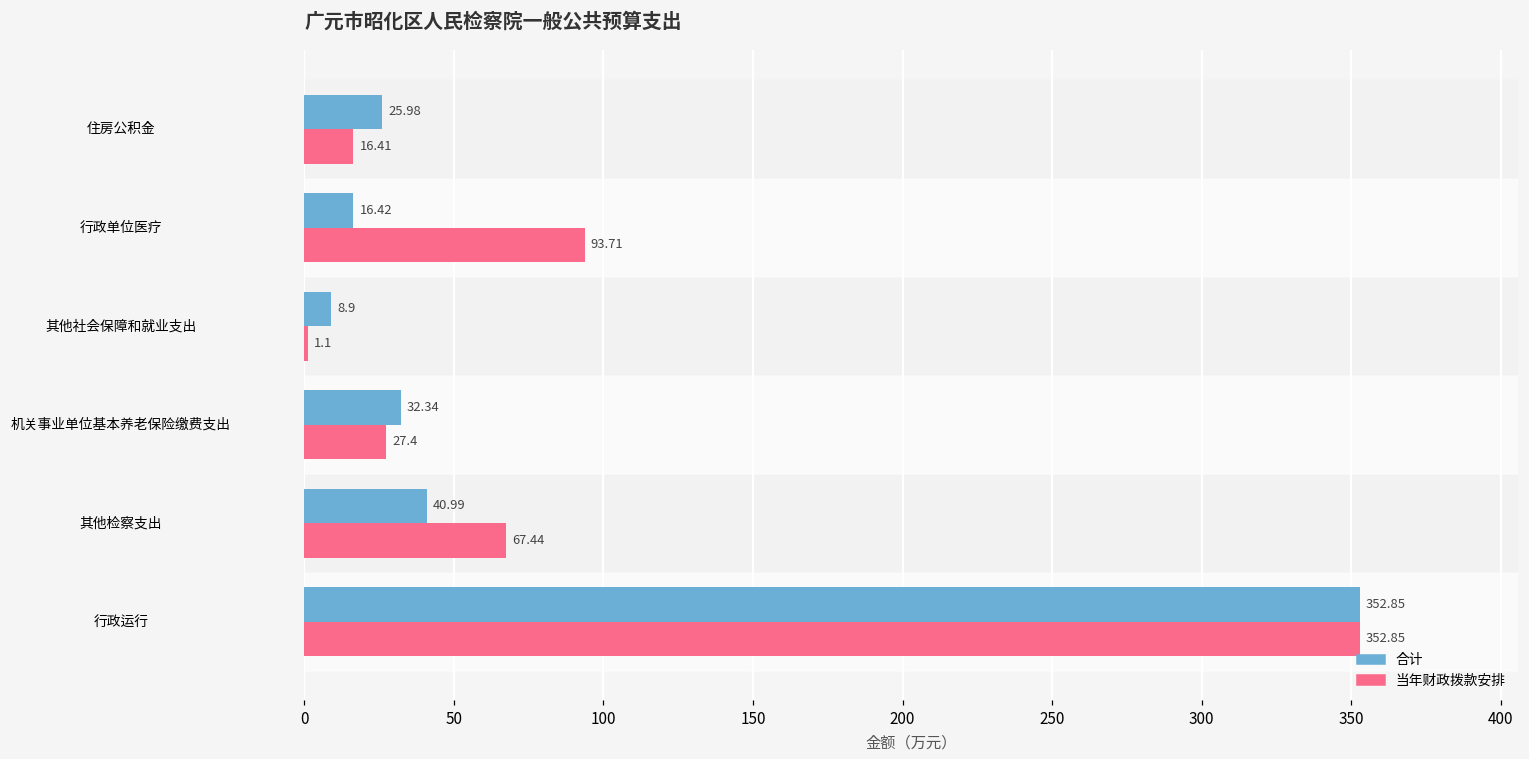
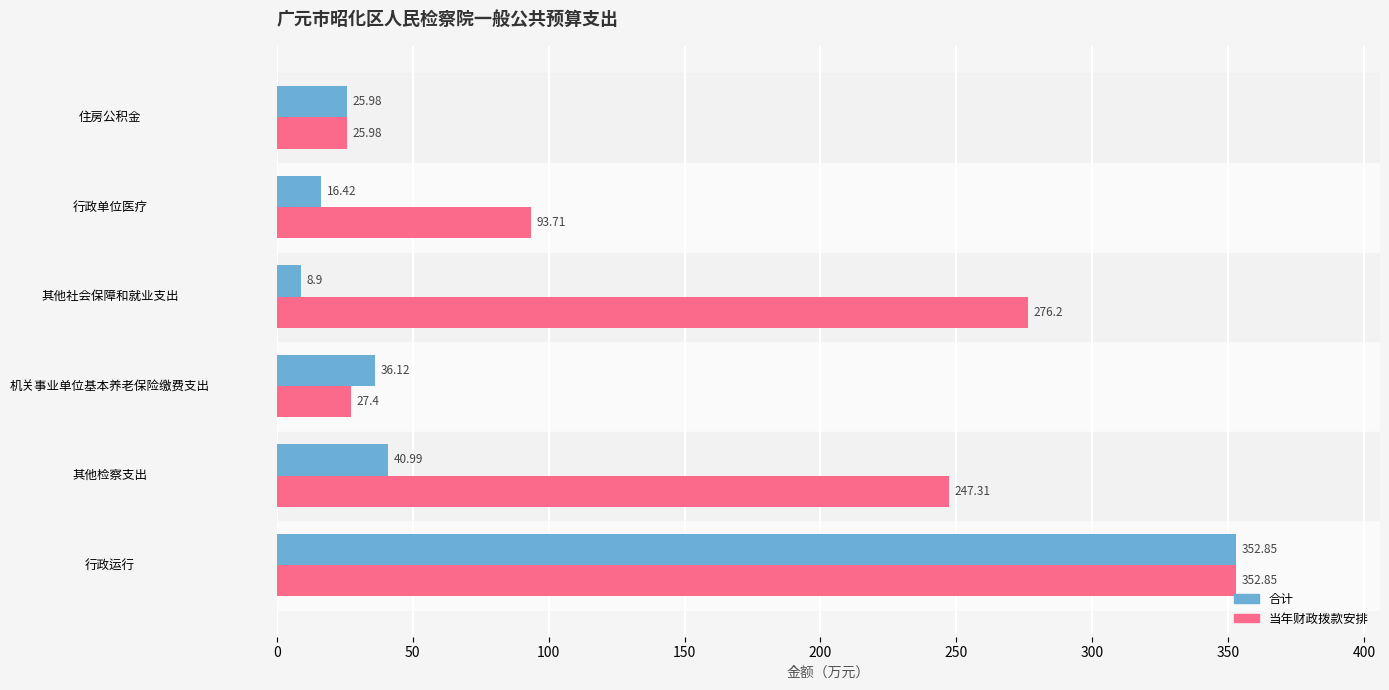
  {
    "合计": {
      "住房公积金": 25.98,
      "行政单位医疗": 16.42,
      "其他社会保障和就业支出": 8.9,
-     "机关事业单位基本养老保险缴费支出": 32.34,
+     "机关事业单位基本养老保险缴费支出": 36.12,
      "其他检察支出": 40.99,
      "行政运行": 352.85
    },
    "当年财政拨款安排": {
-     "住房公积金": 16.41,
+     "住房公积金": 25.98,
      "行政单位医疗": 93.71,
-     "其他社会保障和就业支出": 1.1,
+     "其他社会保障和就业支出": 276.2,
      "机关事业单位基本养老保险缴费支出": 27.4,
-     "其他检察支出": 67.44,
+     "其他检察支出": 247.31,
      "行政运行": 352.85
    }
  }
